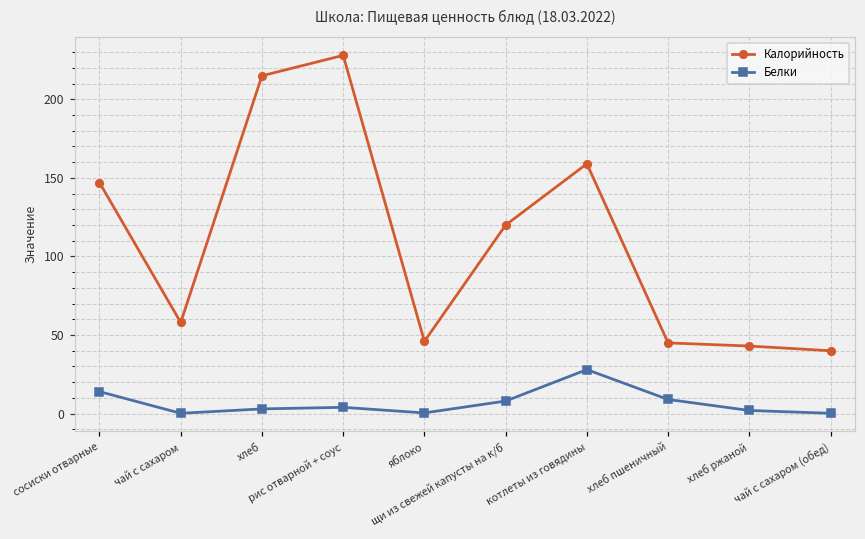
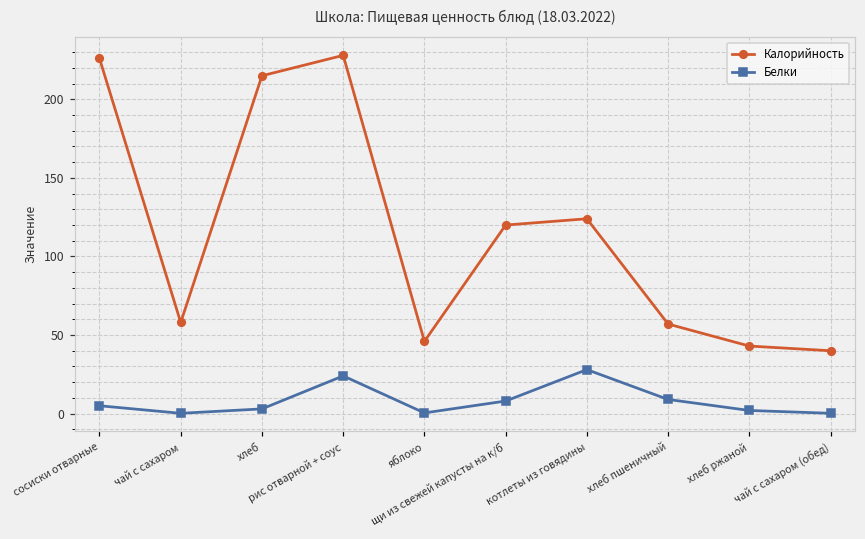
  {
    "Калорийность": {
-     "сосиски отварные": 147,
+     "сосиски отварные": 226,
      "чай с сахаром": 58,
      "хлеб": 215,
      "рис отварной + соус": 228,
      "яблоко": 46,
      "щи из свежей капусты на к/б": 120,
-     "котлеты из говядины": 159,
-     "хлеб пшеничный": 45,
+     "котлеты из говядины": 124,
+     "хлеб пшеничный": 57,
      "хлеб ржаной": 43,
      "чай с сахаром (обед)": 40
    },
    "Белки": {
-     "сосиски отварные": 14,
+     "сосиски отварные": 5,
      "чай с сахаром": 0,
      "хлеб": 3,
-     "рис отварной + соус": 4,
+     "рис отварной + соус": 24,
      "яблоко": 0,
      "щи из свежей капусты на к/б": 8,
      "котлеты из говядины": 28,
      "хлеб пшеничный": 9,
      "хлеб ржаной": 2,
      "чай с сахаром (обед)": 0
    }
  }
